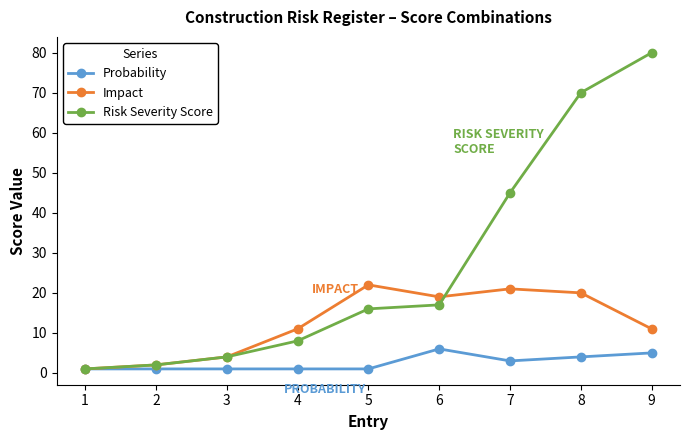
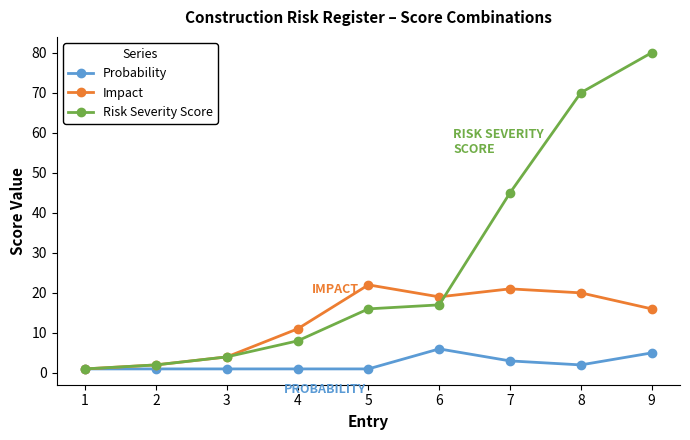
  {
    "Probability": {
      "2": 1,
      "3": 1,
      "4": 1,
      "5": 1,
      "6": 6,
      "7": 3,
-     "8": 4,
+     "8": 2,
      "9": 5
    },
    "Impact": {
      "4": 11,
      "5": 22,
      "6": 19,
      "7": 21,
      "8": 20,
-     "9": 11
+     "9": 16
    },
    "Risk Severity Score": {
      "4": 8,
      "5": 16,
      "6": 17,
      "7": 45,
      "8": 70,
      "9": 80
    }
  }
